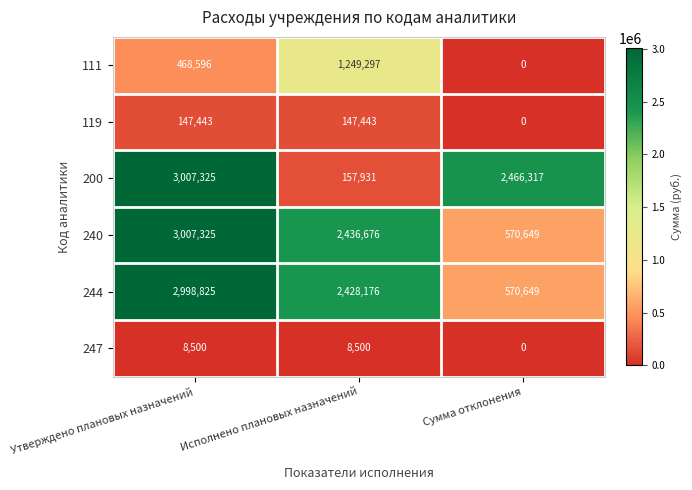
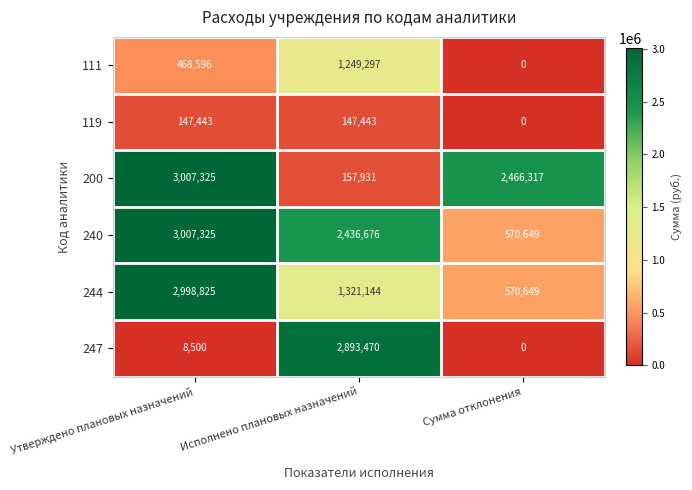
  {
    "111": {
      "Утверждено плановых назначений": "468,596",
      "Исполнено плановых назначений": "1,249,297",
      "Сумма отклонения": "0"
    },
    "119": {
      "Утверждено плановых назначений": "147,443",
      "Исполнено плановых назначений": "147,443",
      "Сумма отклонения": "0"
    },
    "200": {
      "Утверждено плановых назначений": "3,007,325",
      "Исполнено плановых назначений": "157,931",
      "Сумма отклонения": "2,466,317"
    },
    "240": {
      "Утверждено плановых назначений": "3,007,325",
      "Исполнено плановых назначений": "2,436,676",
      "Сумма отклонения": "570,649"
    },
    "244": {
      "Утверждено плановых назначений": "2,998,825",
-     "Исполнено плановых назначений": "2,428,176",
+     "Исполнено плановых назначений": "1,321,144",
      "Сумма отклонения": "570,649"
    },
    "247": {
      "Утверждено плановых назначений": "8,500",
-     "Исполнено плановых назначений": "8,500",
+     "Исполнено плановых назначений": "2,893,470",
      "Сумма отклонения": "0"
    }
  }
